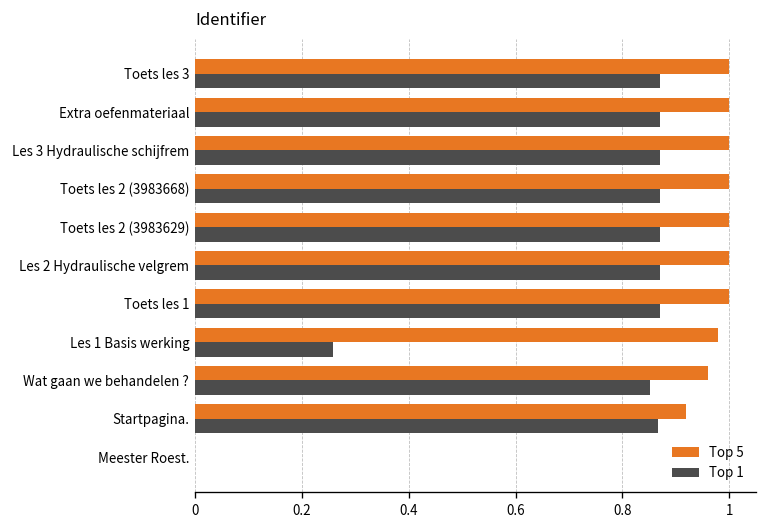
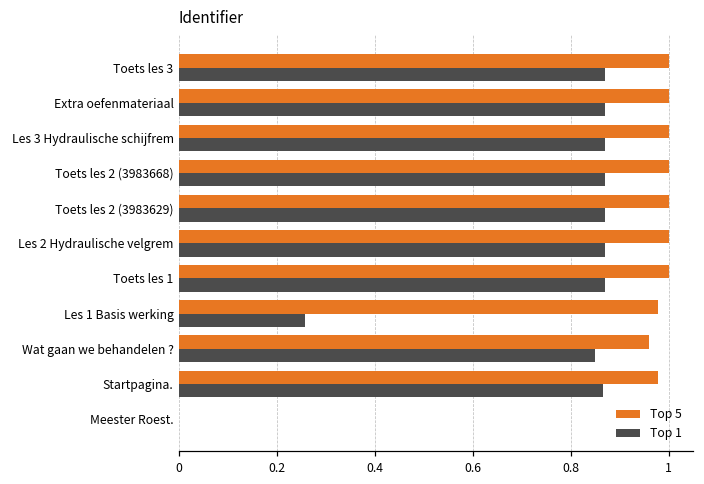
  {
    "Top 5": {
      "Toets les 3": 1.00,
      "Extra oefenmateriaal": 1.00,
      "Les 3 Hydraulische schijfrem": 1.00,
      "Toets les 2 (3983668)": 1.00,
      "Toets les 2 (3983629)": 1.00,
      "Les 2 Hydraulische velgrem": 1.00,
      "Toets les 1": 1.00,
      "Les 1 Basis werking": 0.98,
      "Wat gaan we behandelen ?": 0.96,
-     "Startpagina.": 0.92,
+     "Startpagina.": 0.98,
      "Meester Roest.": 0.00
    },
    "Top 1": {
      "Toets les 3": 0.87,
      "Extra oefenmateriaal": 0.87,
      "Les 3 Hydraulische schijfrem": 0.87,
      "Toets les 2 (3983668)": 0.87,
      "Toets les 2 (3983629)": 0.87,
      "Les 2 Hydraulische velgrem": 0.87,
      "Toets les 1": 0.87,
      "Les 1 Basis werking": 0.26,
      "Wat gaan we behandelen ?": 0.85,
      "Startpagina.": 0.87,
      "Meester Roest.": 0.00
    }
  }
